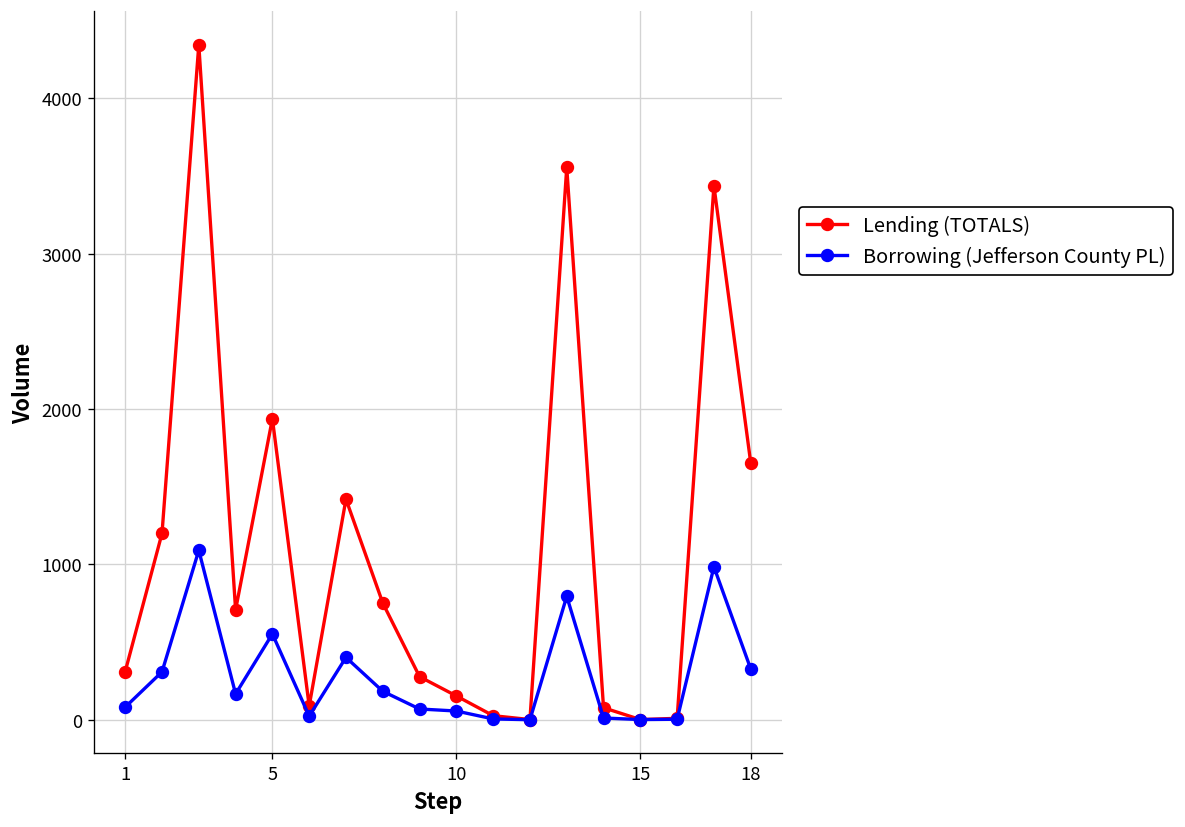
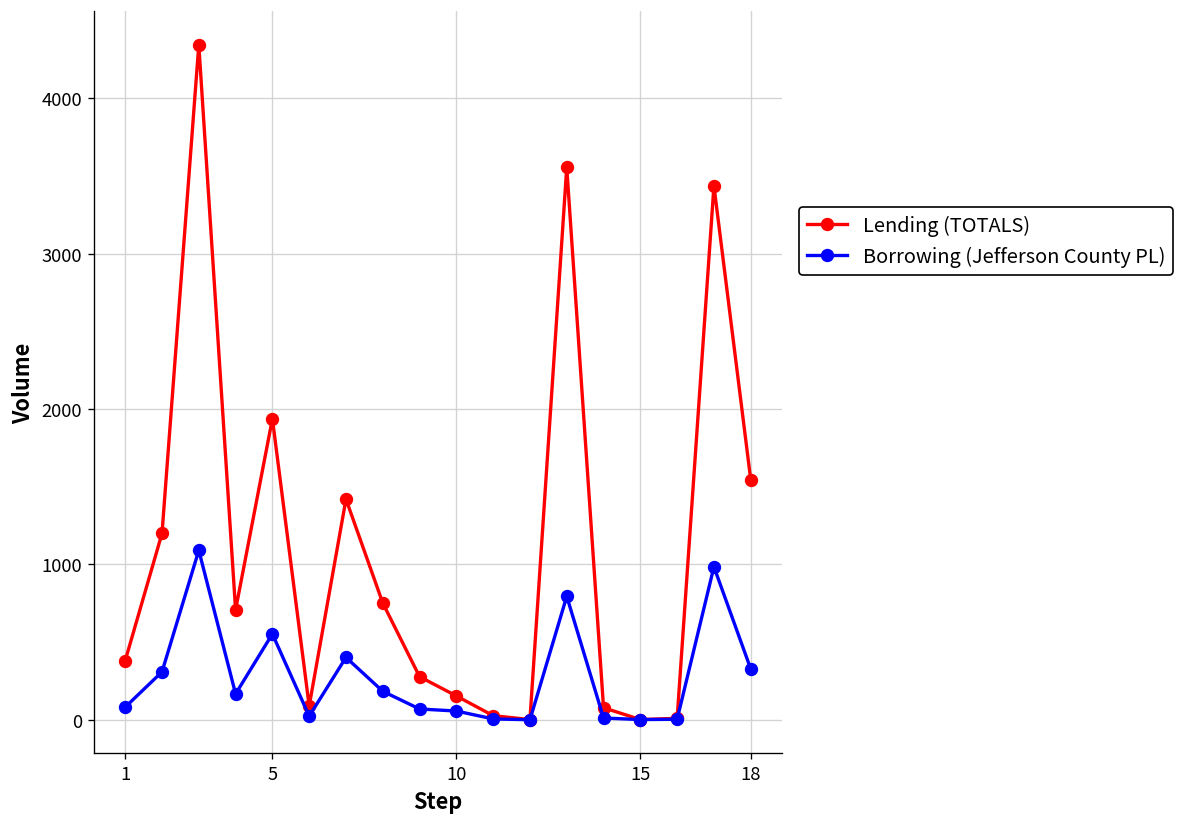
  {
    "Lending (TOTALS)": {
-     "1": 310,
+     "1": 380,
      "5": 1940,
      "10": 150,
-     "18": 1650
+     "18": 1550
    },
    "Borrowing (Jefferson County PL)": {
      "1": 80,
      "5": 550,
      "10": 60,
      "18": 330
    }
  }
